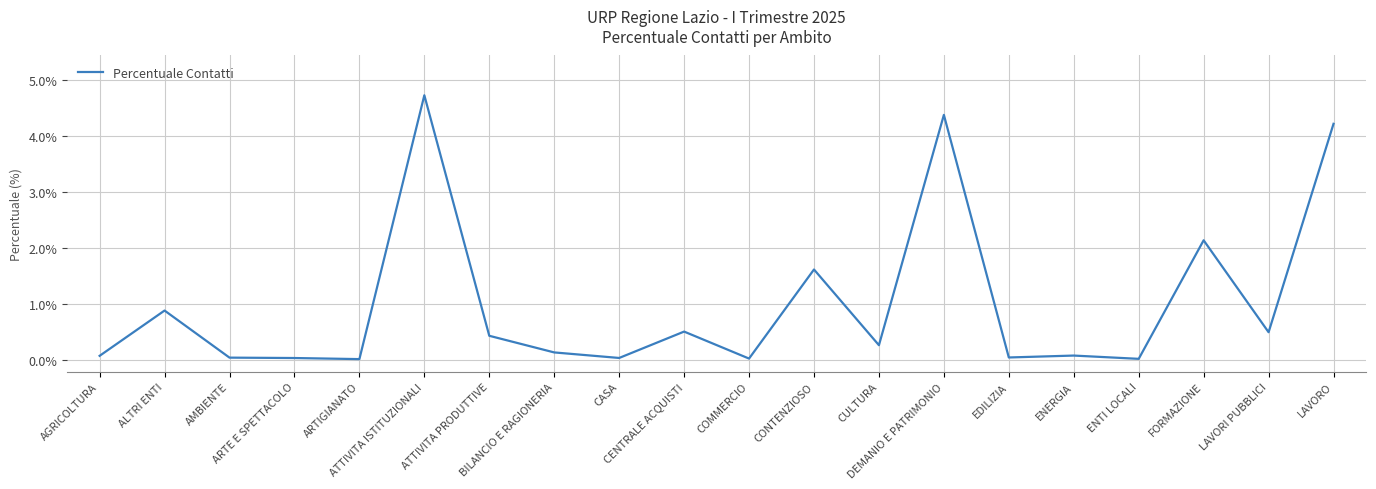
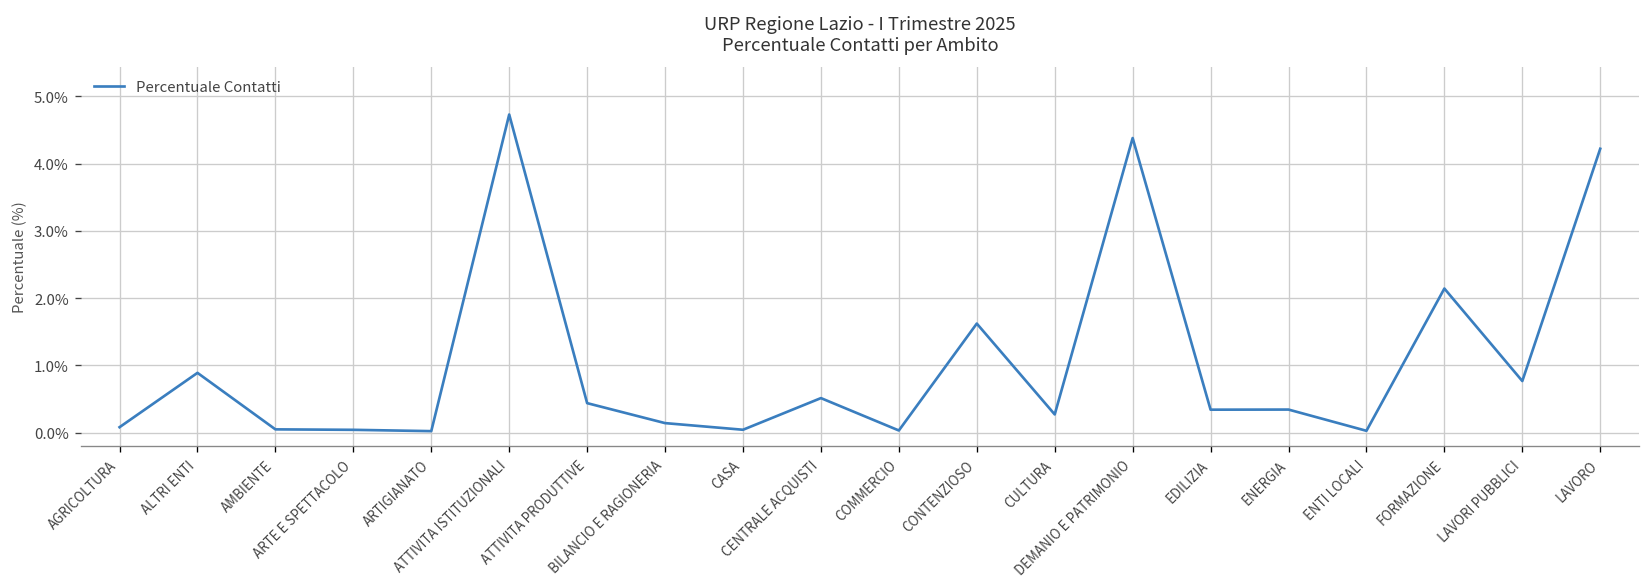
  {
    "AGRICOLTURA": "0.1%",
    "ALTRI ENTI": "0.9%",
    "AMBIENTE": "0.1%",
    "ARTE E SPETTACOLO": "0.0%",
    "ARTIGIANATO": "0.0%",
    "ATTIVITA ISTITUZIONALI": "4.7%",
    "ATTIVITA PRODUTTIVE": "0.4%",
    "BILANCIO E RAGIONERIA": "0.1%",
    "CASA": "0.0%",
    "CENTRALE ACQUISTI": "0.5%",
    "COMMERCIO": "0.0%",
    "CONTENZIOSO": "1.6%",
    "CULTURA": "0.3%",
    "DEMANIO E PATRIMONIO": "4.4%",
-   "EDILIZIA": "0.1%",
-   "ENERGIA": "0.1%",
+   "EDILIZIA": "0.3%",
+   "ENERGIA": "0.3%",
    "ENTI LOCALI": "0.0%",
    "FORMAZIONE": "2.1%",
-   "LAVORI PUBBLICI": "0.5%",
+   "LAVORI PUBBLICI": "0.8%",
    "LAVORO": "4.2%"
  }
